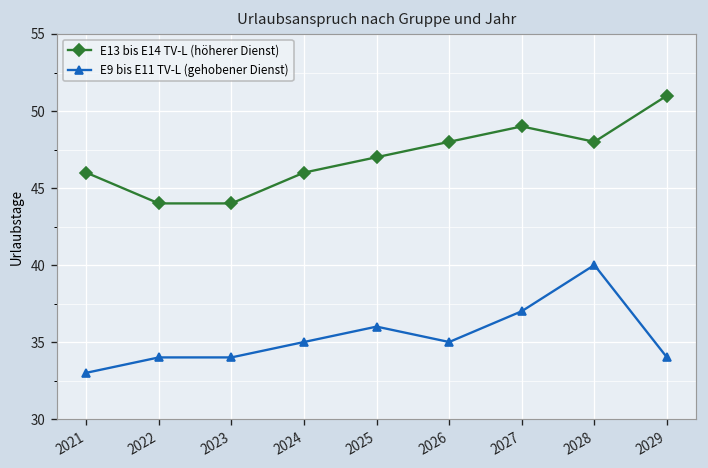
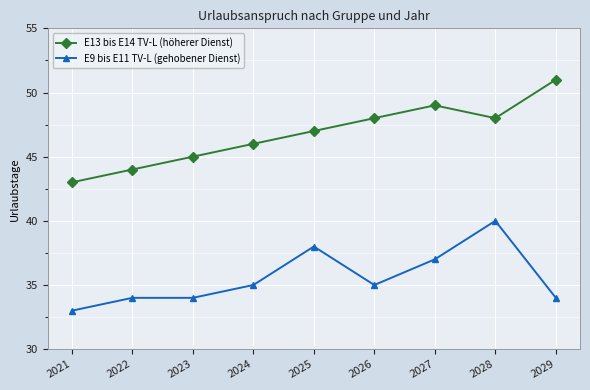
  {
    "E13 bis E14 TV-L (höherer Dienst)": {
-     "2021": 46,
+     "2021": 43,
      "2022": 44,
-     "2023": 44,
+     "2023": 45,
      "2024": 46,
      "2025": 47,
      "2026": 48,
      "2027": 49,
      "2028": 48,
      "2029": 51
    },
    "E9 bis E11 TV-L (gehobener Dienst)": {
      "2021": 33,
      "2022": 34,
      "2023": 34,
      "2024": 35,
-     "2025": 36,
+     "2025": 38,
      "2026": 35,
      "2027": 37,
      "2028": 40,
      "2029": 34
    }
  }
